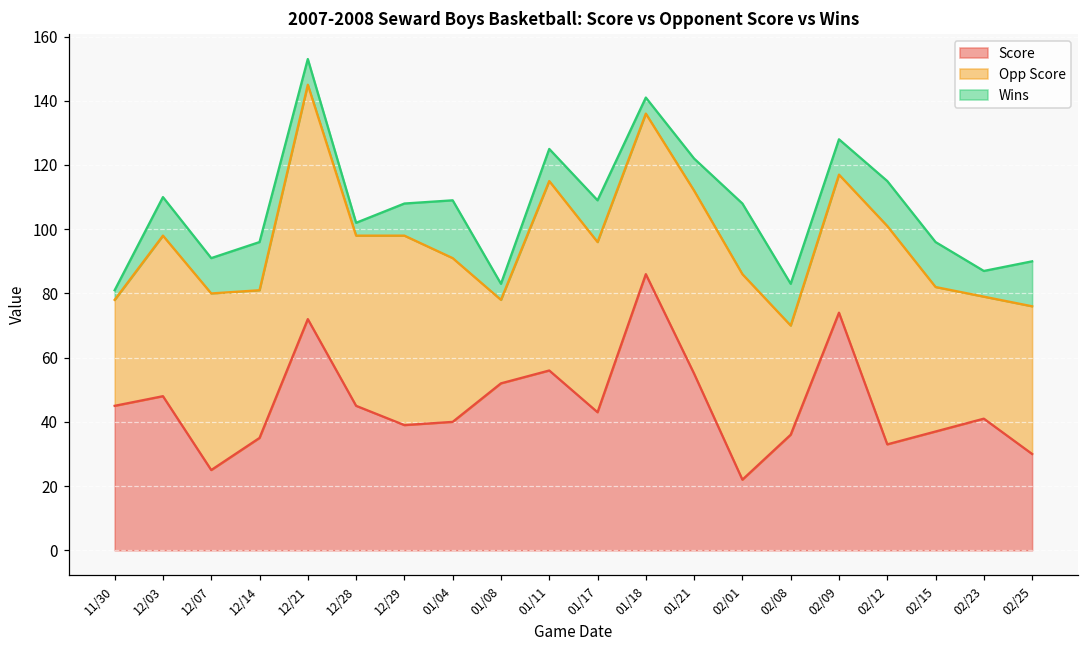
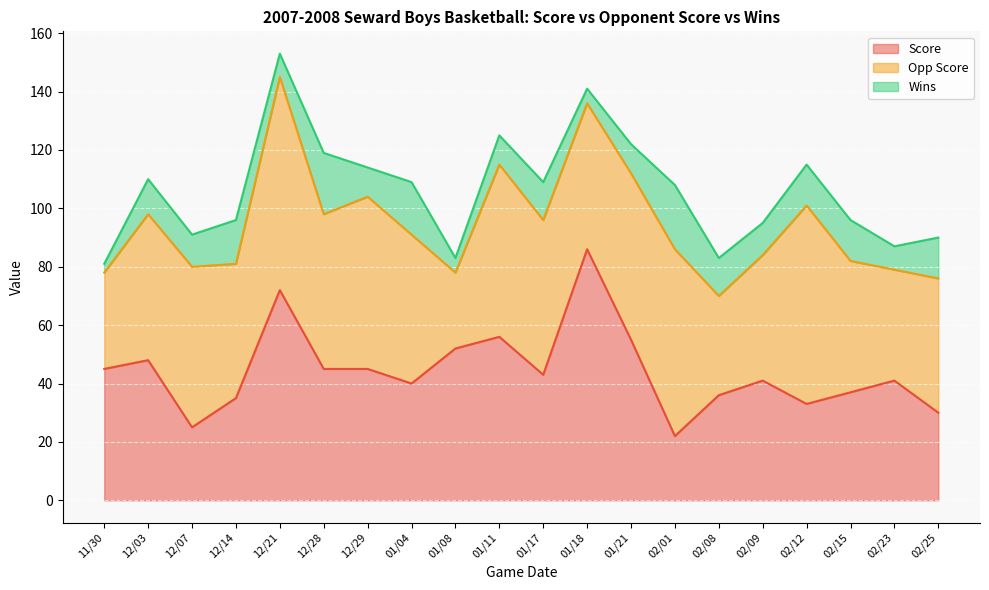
  {
    "Score": {
      "11/30": 45,
      "12/03": 48,
      "12/07": 25,
      "12/14": 35,
      "12/21": 72,
      "12/28": 45,
-     "12/29": 39,
+     "12/29": 45,
      "01/04": 40,
      "01/08": 52,
      "01/11": 56,
      "01/17": 43,
      "01/18": 86,
      "01/21": 55,
      "02/01": 22,
      "02/08": 36,
-     "02/09": 74,
+     "02/09": 41,
      "02/12": 33,
      "02/15": 37,
      "02/23": 41,
      "02/25": 30
    },
    "Opp Score": {
      "11/30": 33,
      "12/03": 50,
      "12/07": 55,
      "12/14": 46,
      "12/21": 73,
      "12/28": 53,
      "12/29": 59,
      "01/04": 51,
      "01/08": 26,
      "01/11": 59,
      "01/17": 53,
      "01/18": 50,
      "01/21": 57,
      "02/01": 64,
      "02/08": 34,
      "02/09": 43,
      "02/12": 68,
      "02/15": 45,
      "02/23": 38,
      "02/25": 46
    },
    "Wins": {
      "11/30": 3,
      "12/03": 12,
      "12/07": 11,
      "12/14": 15,
      "12/21": 8,
-     "12/28": 4,
+     "12/28": 21,
      "12/29": 10,
      "01/04": 18,
      "01/08": 5,
      "01/11": 10,
      "01/17": 13,
      "01/18": 5,
      "01/21": 10,
      "02/01": 22,
      "02/08": 13,
      "02/09": 11,
      "02/12": 14,
      "02/15": 14,
      "02/23": 8,
      "02/25": 14
    }
  }
